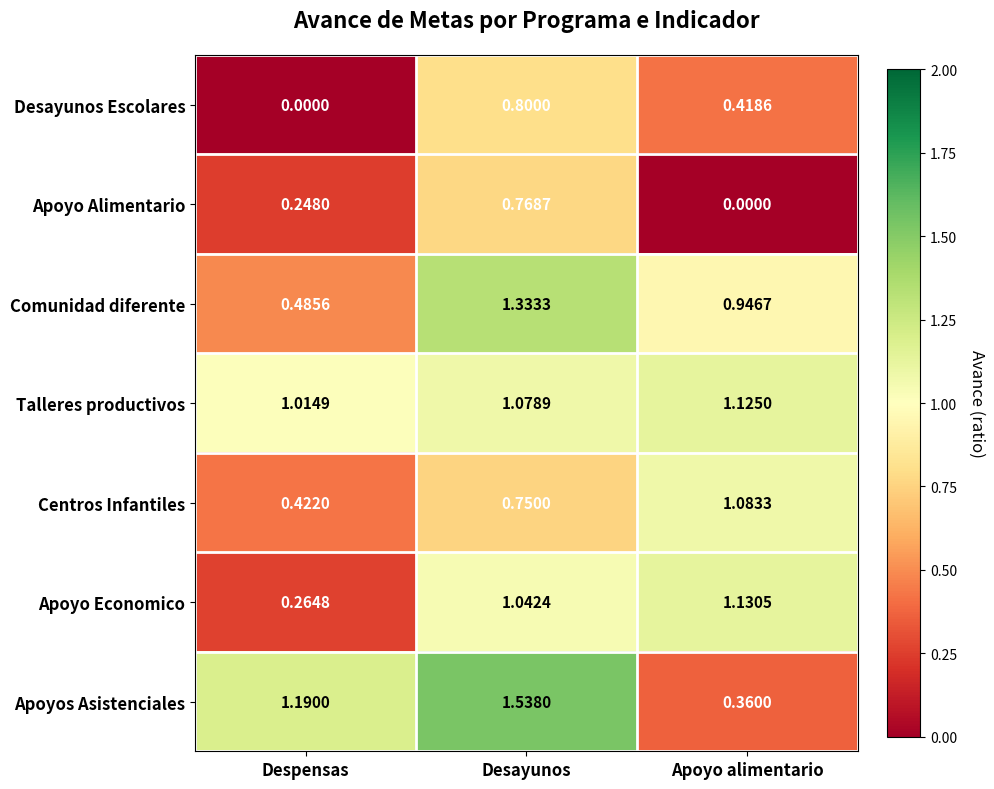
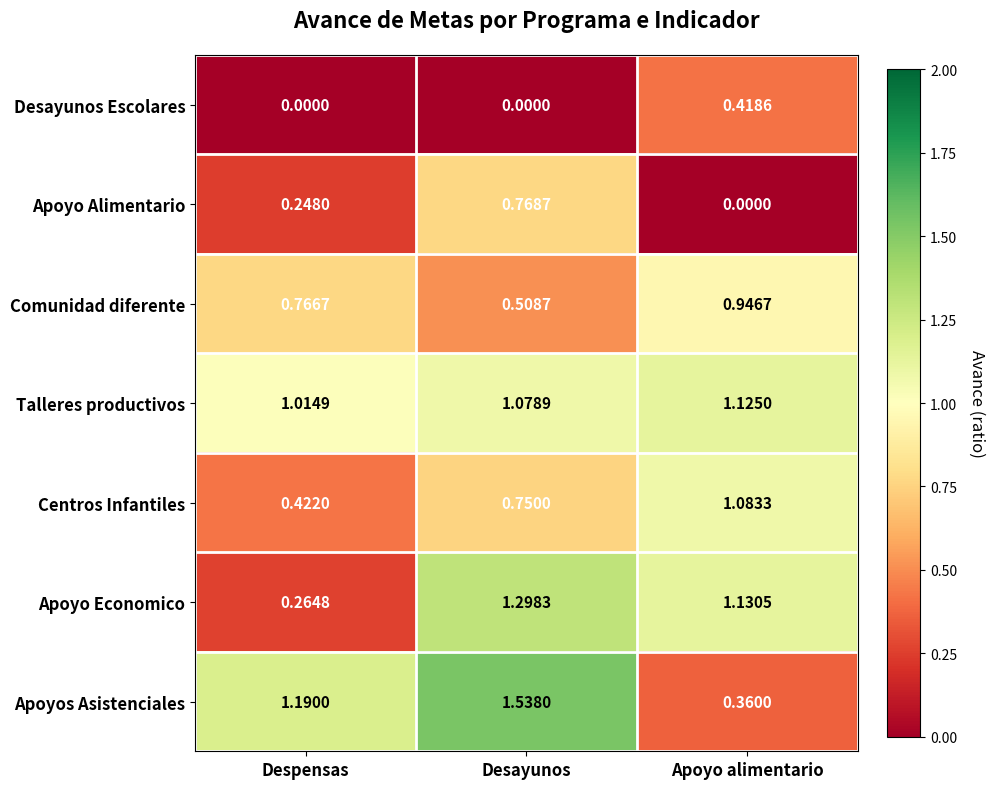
  {
    "Desayunos Escolares": {
      "Despensas": 0.0000,
-     "Desayunos": 0.8000,
+     "Desayunos": 0.0000,
      "Apoyo alimentario": 0.4186
    },
    "Apoyo Alimentario": {
      "Despensas": 0.2480,
      "Desayunos": 0.7687,
      "Apoyo alimentario": 0.0000
    },
    "Comunidad diferente": {
-     "Despensas": 0.4856,
-     "Desayunos": 1.3333,
+     "Despensas": 0.7667,
+     "Desayunos": 0.5087,
      "Apoyo alimentario": 0.9467
    },
    "Talleres productivos": {
      "Despensas": 1.0149,
      "Desayunos": 1.0789,
      "Apoyo alimentario": 1.1250
    },
    "Centros Infantiles": {
      "Despensas": 0.4220,
      "Desayunos": 0.7500,
      "Apoyo alimentario": 1.0833
    },
    "Apoyo Economico": {
      "Despensas": 0.2648,
-     "Desayunos": 1.0424,
+     "Desayunos": 1.2983,
      "Apoyo alimentario": 1.1305
    },
    "Apoyos Asistenciales": {
      "Despensas": 1.1900,
      "Desayunos": 1.5380,
      "Apoyo alimentario": 0.3600
    }
  }
